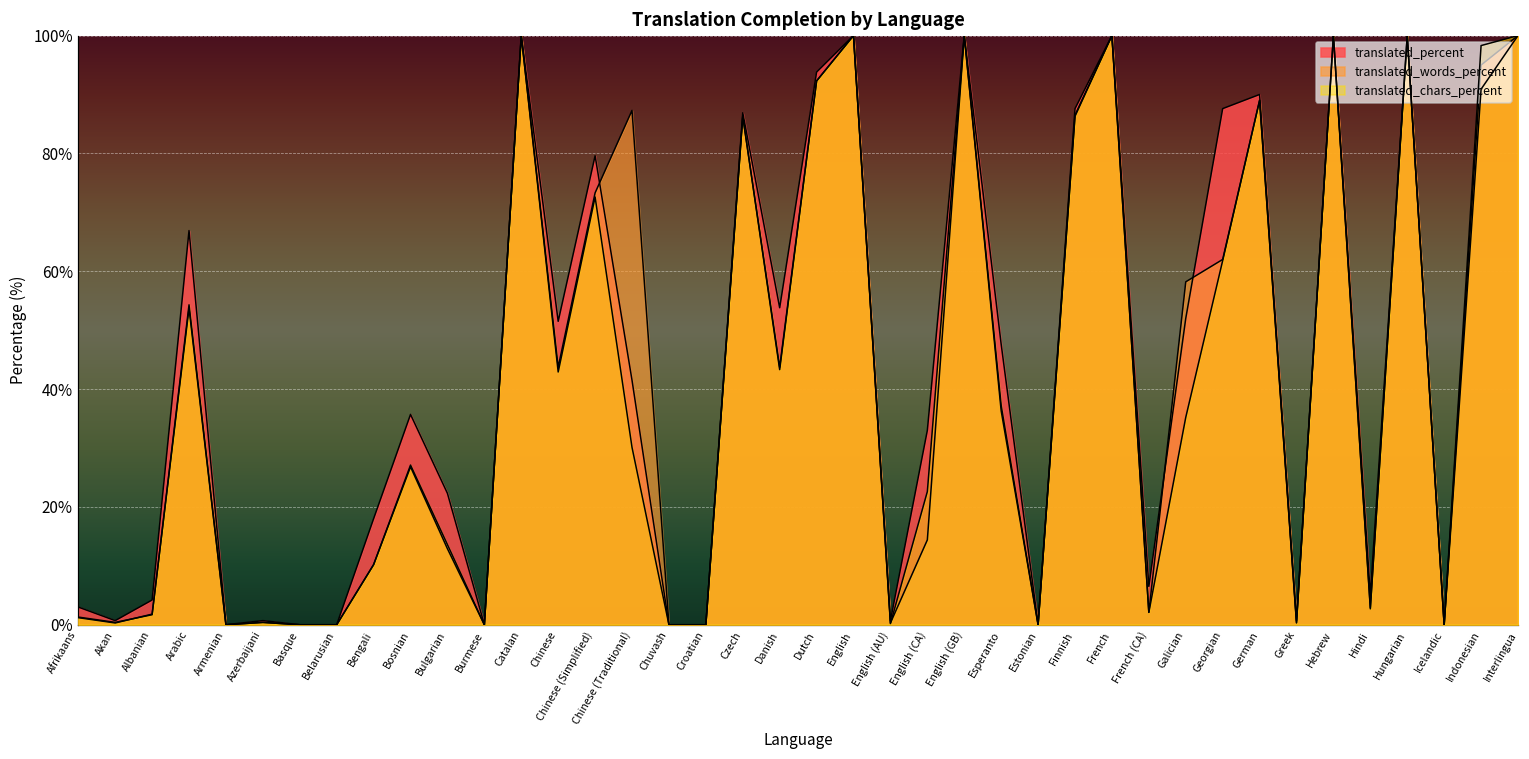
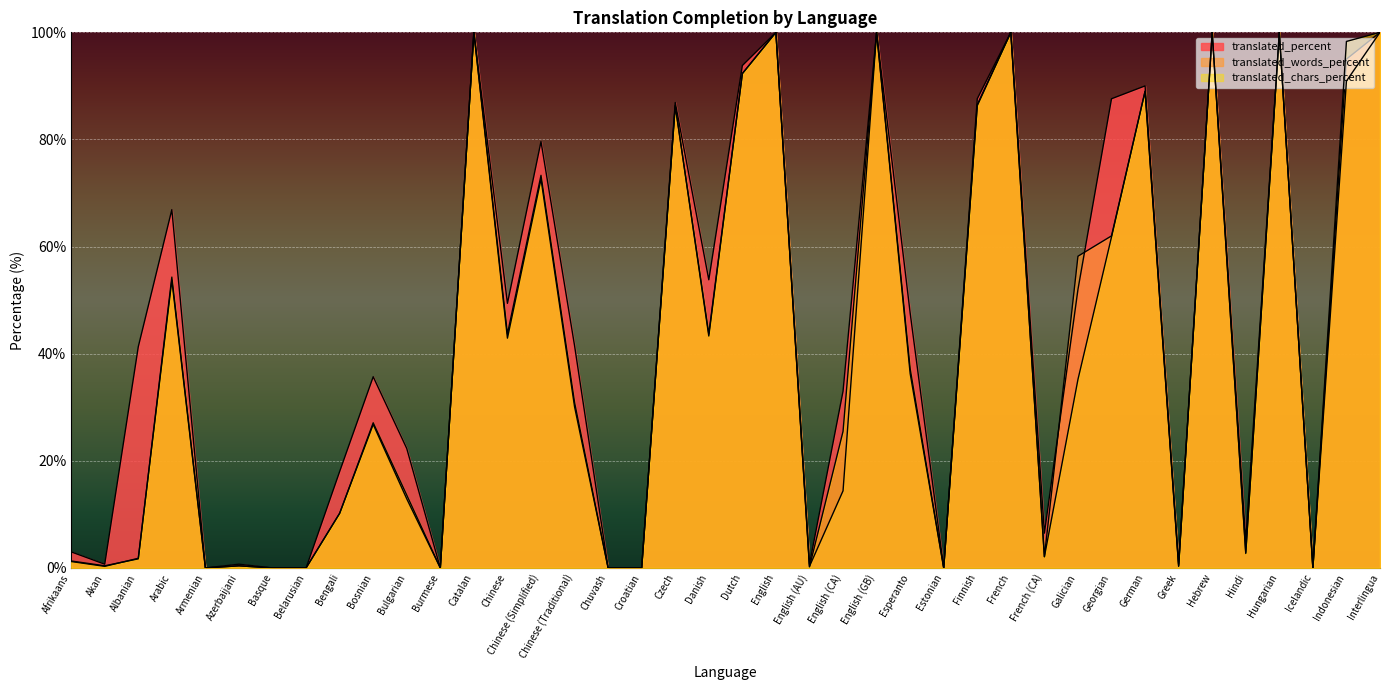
  {
    "translated_percent": {
      "Afrikaans": "3%",
-     "Albanian": "4%",
+     "Albanian": "41%",
      "Arabic": "67%",
      "Bengali": "18%",
      "Bosnian": "36%",
      "Bulgarian": "22%",
-     "Chinese": "52%",
+     "Chinese": "49%",
      "Chinese (Simplified)": "80%",
      "Chinese (Traditional)": "42%",
      "Czech": "87%",
      "Danish": "54%",
      "Dutch": "94%",
      "English (CA)": "33%",
      "Esperanto": "48%",
      "Finnish": "88%",
      "French (CA)": "7%",
      "Galician": "52%",
      "Georgian": "88%",
      "German": "90%",
      "Hindi": "5%"
    },
    "translated_words_percent": {
      "Arabic": "54%",
      "Bulgarian": "14%",
      "Chinese": "44%",
      "Chinese (Simplified)": "73%",
-     "Chinese (Traditional)": "87%",
+     "Chinese (Traditional)": "31%",
      "English (CA)": "14%",
      "Esperanto": "37%",
      "Galician": "58%"
    },
    "translated_chars_percent": {
      "Arabic": "54%",
      "Bulgarian": "13%",
      "Chinese": "43%",
      "Chinese (Simplified)": "73%",
      "Chinese (Traditional)": "30%",
-     "English (CA)": "23%",
+     "English (CA)": "26%",
      "Esperanto": "36%",
      "Galician": "35%"
    }
  }
